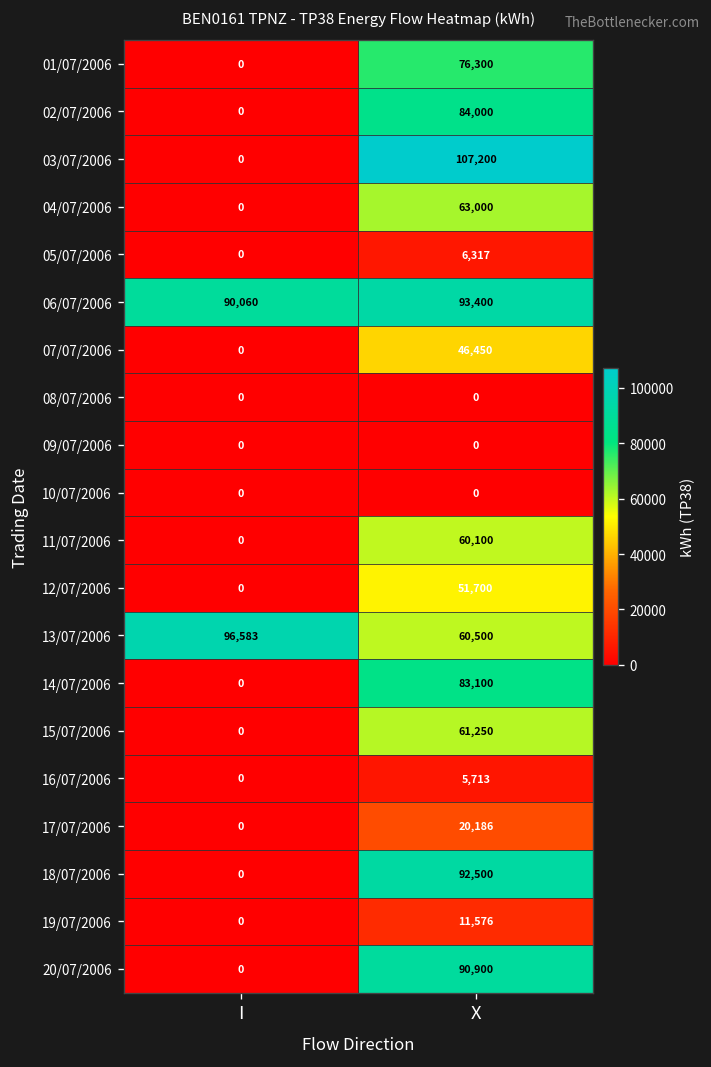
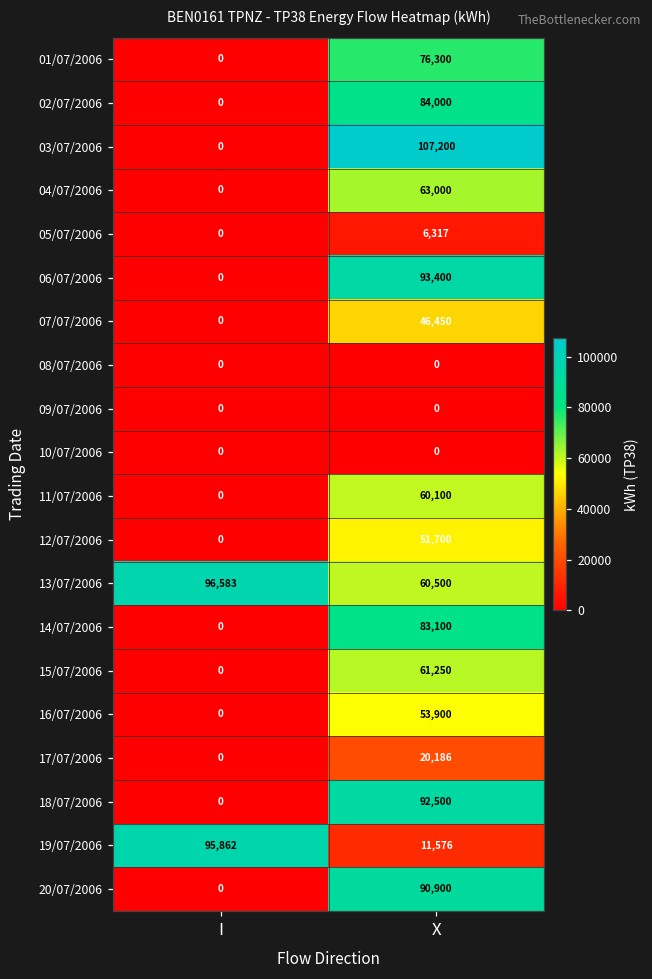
  {
    "01/07/2006": {
      "I": "0",
      "X": "76,300"
    },
    "02/07/2006": {
      "I": "0",
      "X": "84,000"
    },
    "03/07/2006": {
      "I": "0",
      "X": "107,200"
    },
    "04/07/2006": {
      "I": "0",
      "X": "63,000"
    },
    "05/07/2006": {
      "I": "0",
      "X": "6,317"
    },
    "06/07/2006": {
-     "I": "90,060",
+     "I": "0",
      "X": "93,400"
    },
    "07/07/2006": {
      "I": "0",
      "X": "46,450"
    },
    "08/07/2006": {
      "I": "0",
      "X": "0"
    },
    "09/07/2006": {
      "I": "0",
      "X": "0"
    },
    "10/07/2006": {
      "I": "0",
      "X": "0"
    },
    "11/07/2006": {
      "I": "0",
      "X": "60,100"
    },
    "12/07/2006": {
      "I": "0",
      "X": "51,700"
    },
    "13/07/2006": {
      "I": "96,583",
      "X": "60,500"
    },
    "14/07/2006": {
      "I": "0",
      "X": "83,100"
    },
    "15/07/2006": {
      "I": "0",
      "X": "61,250"
    },
    "16/07/2006": {
      "I": "0",
-     "X": "5,713"
+     "X": "53,900"
    },
    "17/07/2006": {
      "I": "0",
      "X": "20,186"
    },
    "18/07/2006": {
      "I": "0",
      "X": "92,500"
    },
    "19/07/2006": {
-     "I": "0",
+     "I": "95,862",
      "X": "11,576"
    },
    "20/07/2006": {
      "I": "0",
      "X": "90,900"
    }
  }
